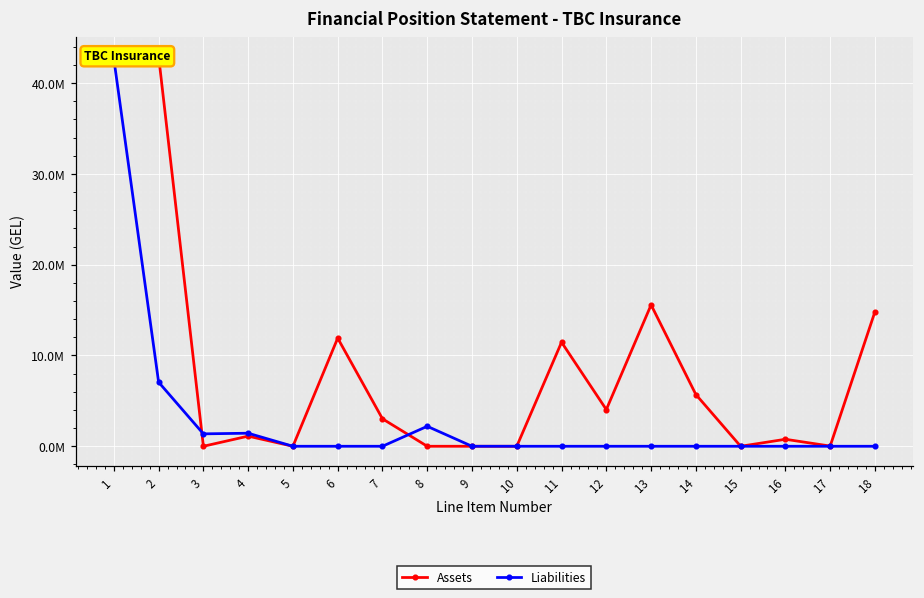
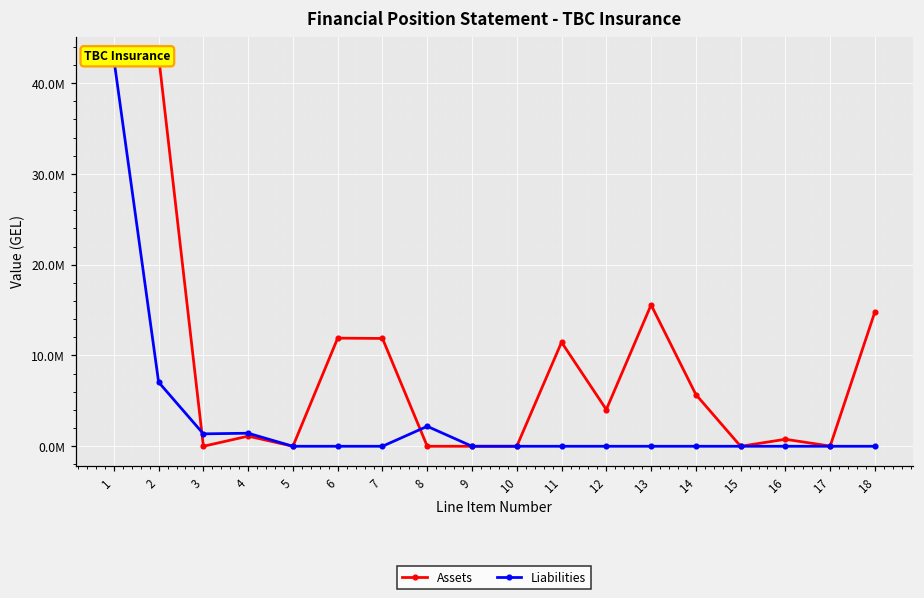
  {
    "Assets": {
      "3": 0,
      "4": 1000000,
      "6": 12000000,
-     "7": 3000000,
+     "7": 12000000,
      "8": 0,
      "11": 11000000,
      "12": 4000000,
      "13": 16000000,
      "14": 6000000,
      "16": 1000000,
      "18": 15000000
    },
    "Liabilities": {
      "2": 7000000,
      "3": 1000000,
      "4": 1000000,
      "6": 0,
      "7": 0,
      "8": 2000000,
      "11": 0,
      "12": 0,
      "13": 0,
      "14": 0,
      "16": 0,
      "18": 0
    }
  }
